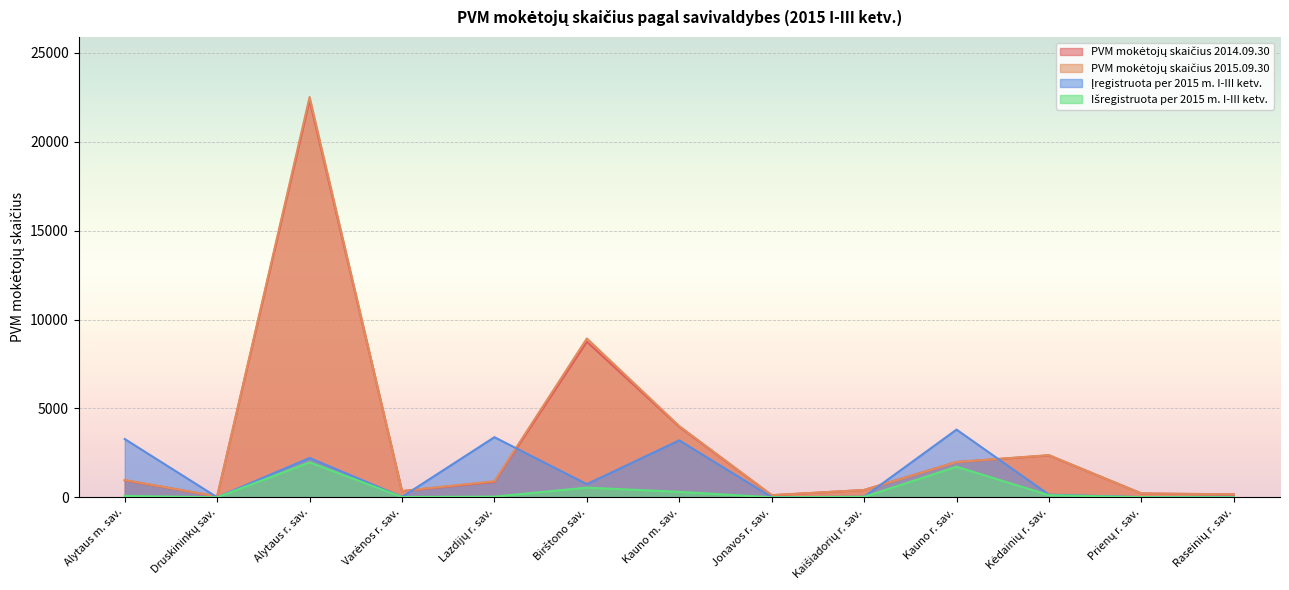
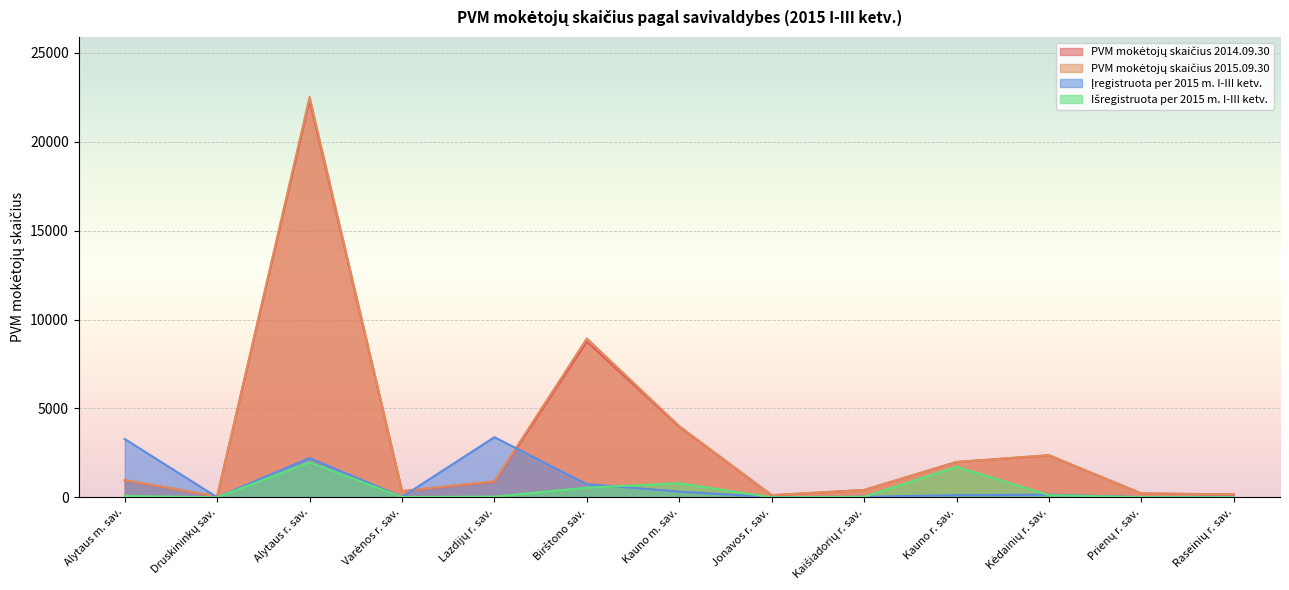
  {
    "Įregistruota per 2015 m. I-III ketv.": {
      "Alytaus m. sav.": 3300,
      "Alytaus r. sav.": 2200,
      "Lazdijų r. sav.": 3400,
      "Birštono sav.": 700,
-     "Kauno m. sav.": 3200,
-     "Kauno r. sav.": 3800
+     "Kauno m. sav.": 300,
+     "Kauno r. sav.": 100
    },
    "Išregistruota per 2015 m. I-III ketv.": {
      "Alytaus m. sav.": 100,
      "Alytaus r. sav.": 2000,
      "Lazdijų r. sav.": 0,
      "Birštono sav.": 500,
-     "Kauno m. sav.": 300,
+     "Kauno m. sav.": 800,
      "Kauno r. sav.": 1700
    }
  }
